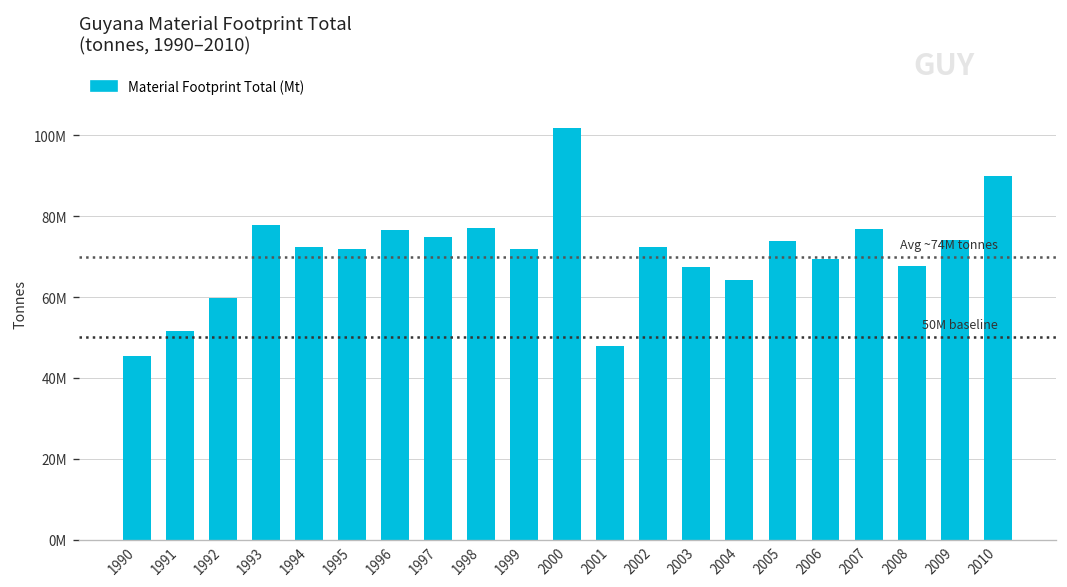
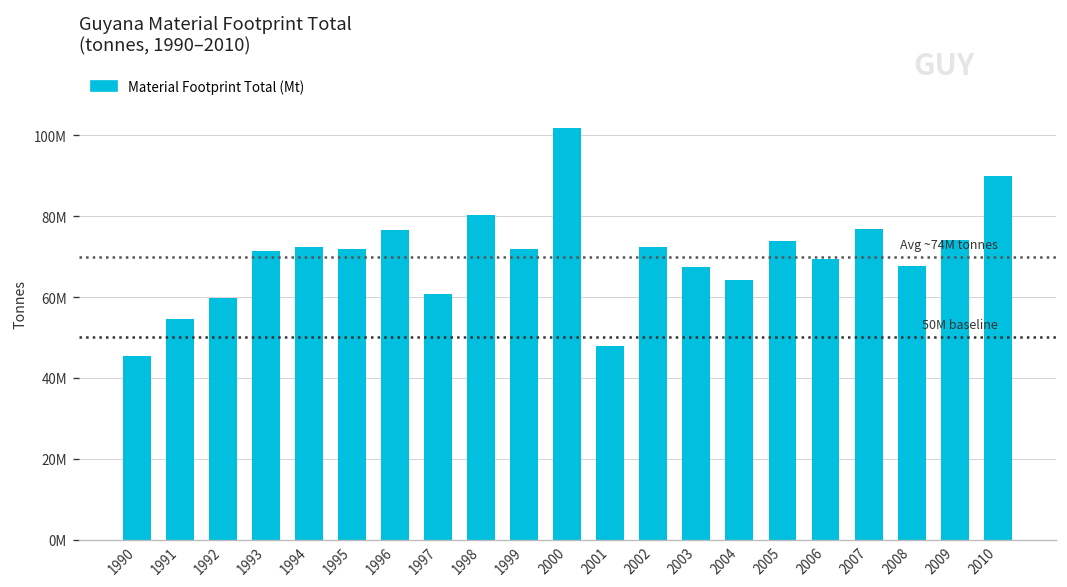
  {
    "1990": 46000000,
-   "1991": 52000000,
+   "1991": 55000000,
    "1992": 60000000,
-   "1993": 78000000,
+   "1993": 71000000,
    "1994": 72000000,
    "1995": 72000000,
    "1996": 77000000,
-   "1997": 75000000,
-   "1998": 77000000,
+   "1997": 61000000,
+   "1998": 80000000,
    "1999": 72000000,
    "2000": 102000000,
    "2001": 48000000,
    "2002": 72000000,
    "2003": 68000000,
    "2004": 64000000,
    "2005": 74000000,
    "2006": 69000000,
    "2007": 77000000,
    "2008": 68000000,
    "2010": 90000000
  }
